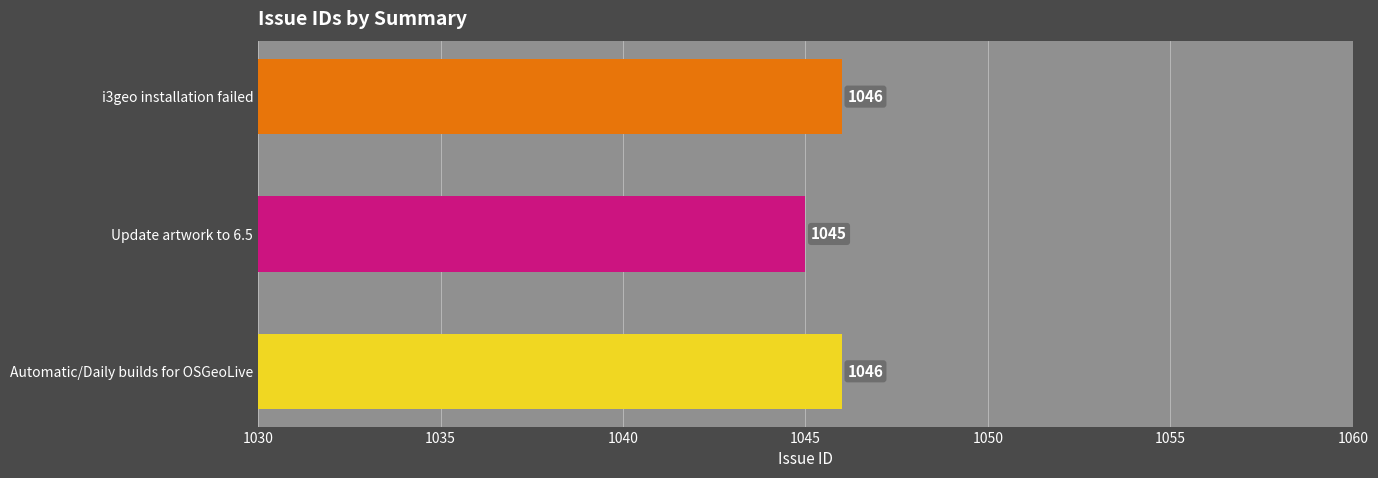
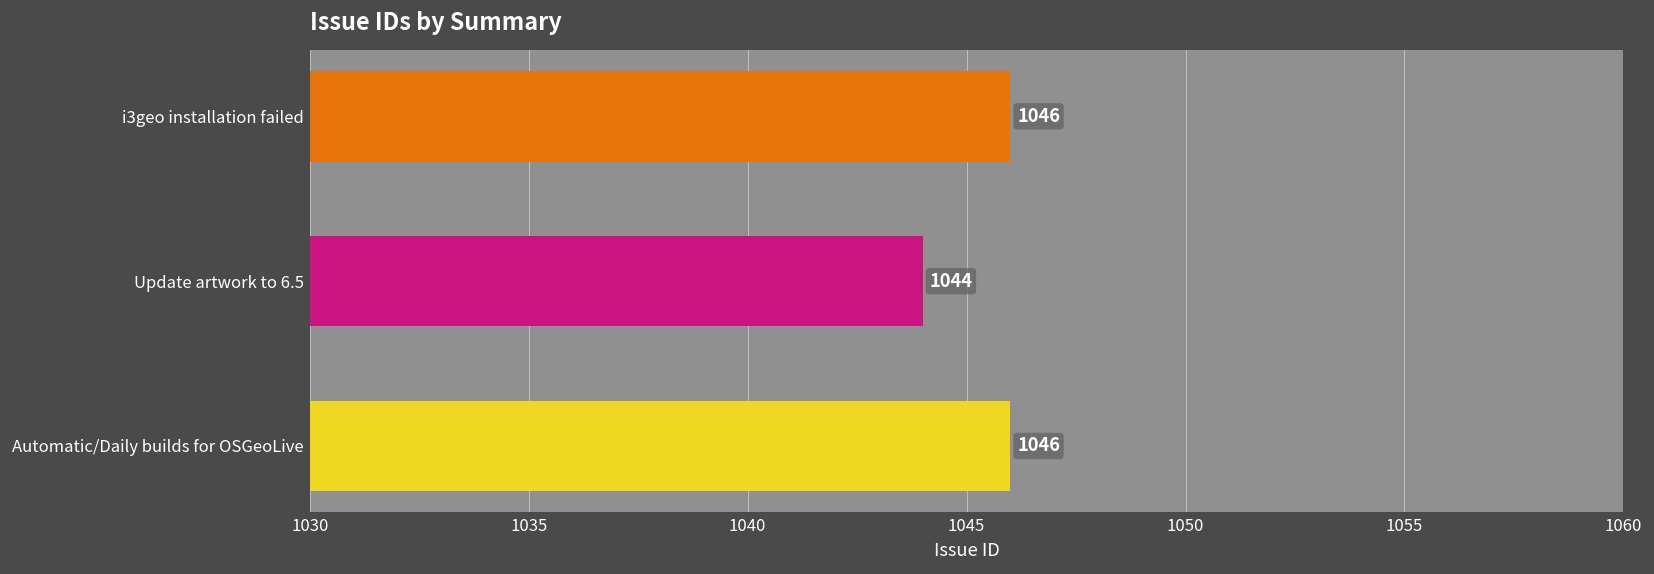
  {
-   "Update artwork to 6.5": 1045
+   "Update artwork to 6.5": 1044
  }
